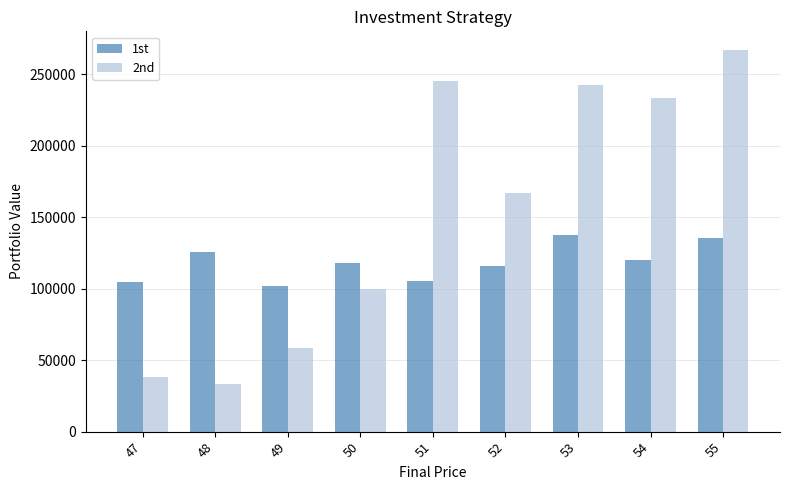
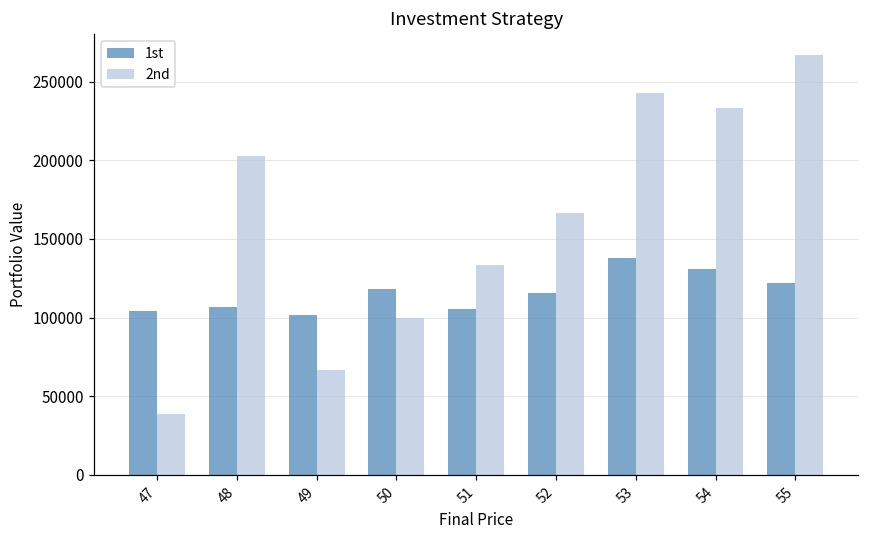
  {
    "1st": {
      "47": 104000,
-     "48": 126000,
+     "48": 107000,
      "49": 102000,
      "50": 118000,
      "51": 105000,
      "52": 116000,
      "53": 138000,
-     "54": 120000,
-     "55": 135000
+     "54": 131000,
+     "55": 122000
    },
    "2nd": {
      "47": 39000,
-     "48": 33000,
-     "49": 59000,
+     "48": 203000,
+     "49": 67000,
      "50": 100000,
-     "51": 245000,
+     "51": 133000,
      "52": 167000,
      "53": 243000,
      "54": 233000,
      "55": 267000
    }
  }
